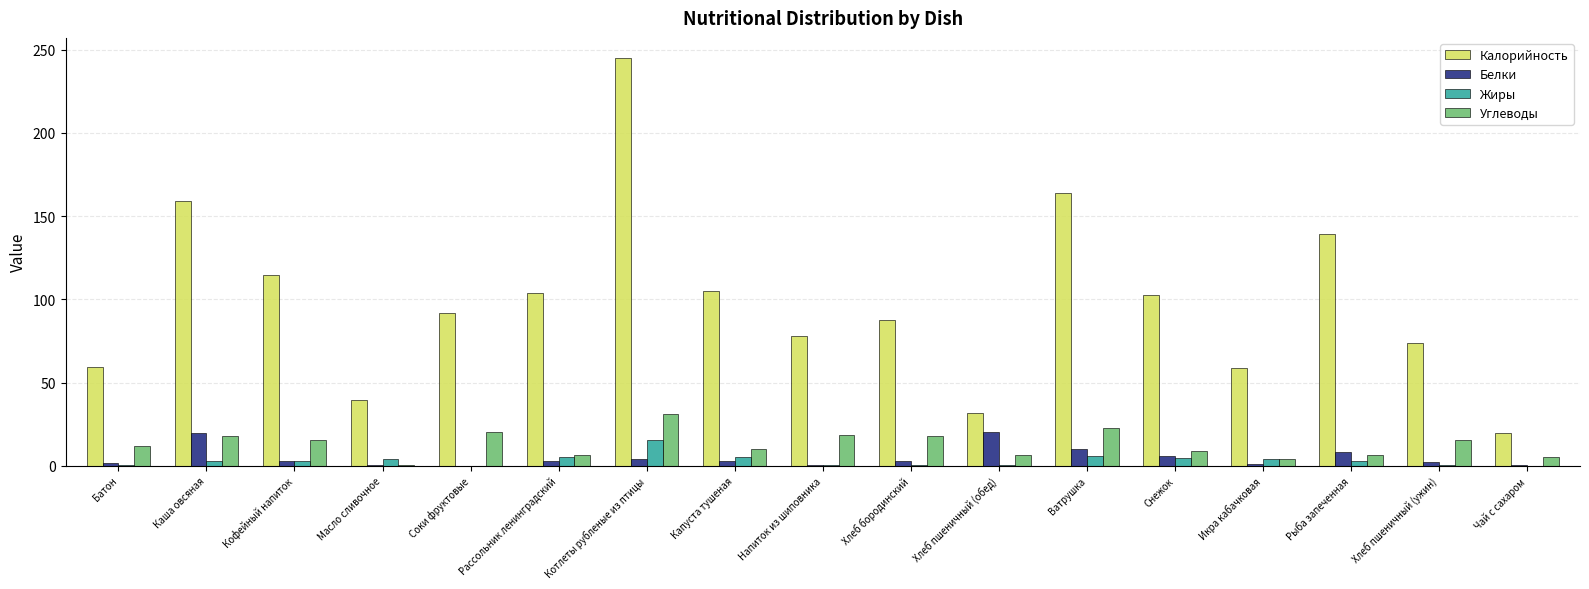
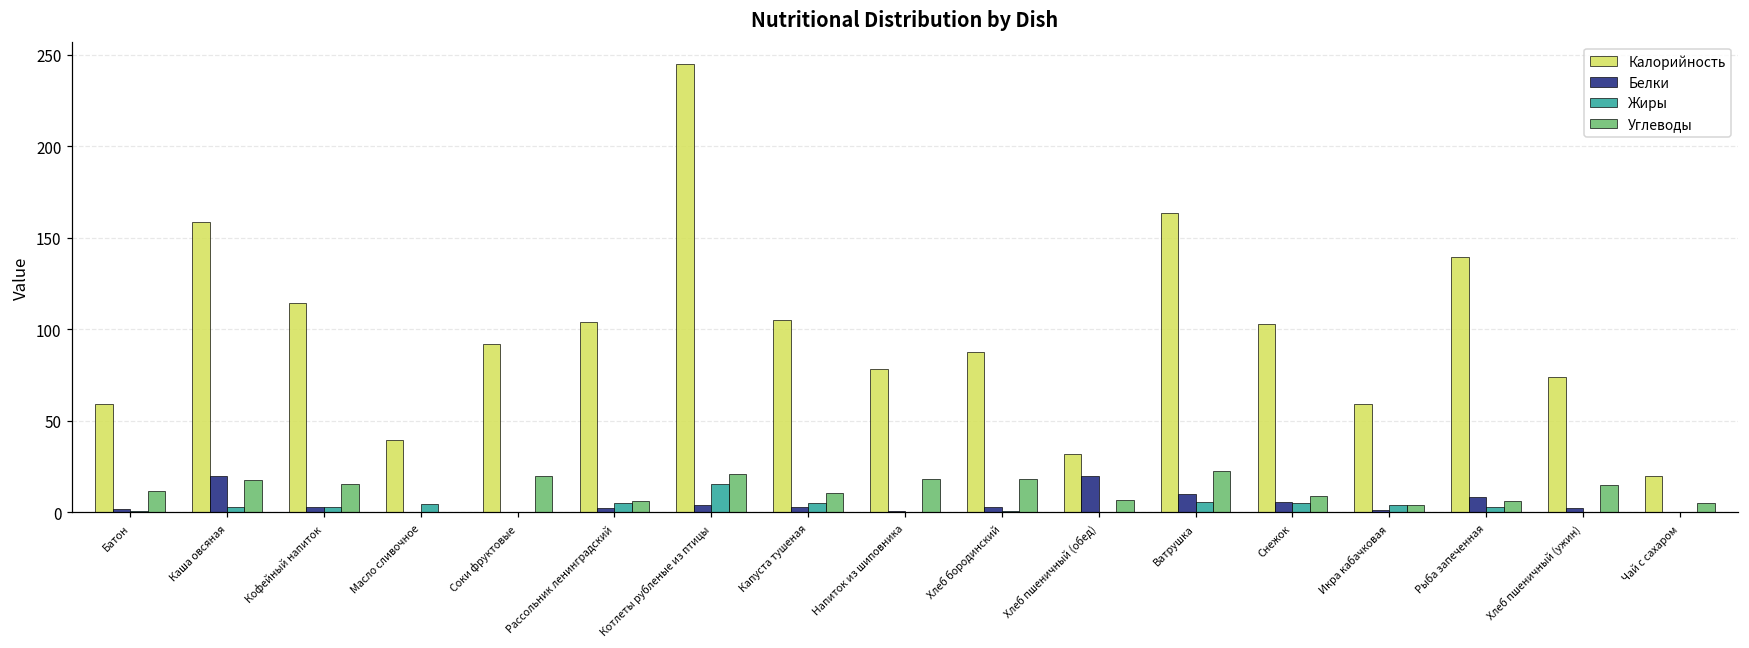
  {
    "Калорийность": {
      "Батон": 59,
      "Каша овсяная": 159,
      "Кофейный напиток": 114,
      "Масло сливочное": 40,
      "Соки фруктовые": 92,
      "Рассольник ленинградский": 104,
      "Котлеты рубленые из птицы": 245,
      "Капуста тушеная": 105,
      "Напиток из шиповника": 78,
      "Хлеб бородинский": 88,
      "Хлеб пшеничный (обед)": 32,
      "Ватрушка": 164,
      "Снежок": 103,
      "Икра кабачковая": 59,
      "Рыба запеченная": 139,
      "Хлеб пшеничный (ужин)": 74,
      "Чай с сахаром": 20
    },
    "Белки": {
      "Батон": 2,
      "Каша овсяная": 20,
      "Кофейный напиток": 3,
      "Соки фруктовые": 0,
      "Рассольник ленинградский": 3,
      "Котлеты рубленые из птицы": 4,
      "Капуста тушеная": 3,
      "Хлеб бородинский": 3,
      "Хлеб пшеничный (обед)": 20,
      "Ватрушка": 10,
      "Снежок": 6,
      "Рыба запеченная": 8,
      "Хлеб пшеничный (ужин)": 2
    },
    "Жиры": {
      "Каша овсяная": 3,
      "Кофейный напиток": 3,
      "Масло сливочное": 4,
      "Рассольник ленинградский": 5,
      "Котлеты рубленые из птицы": 16,
      "Капуста тушеная": 5,
      "Ватрушка": 6,
      "Снежок": 5,
      "Икра кабачковая": 4,
      "Рыба запеченная": 3,
      "Чай с сахаром": 0
    },
    "Углеводы": {
      "Батон": 12,
      "Каша овсяная": 18,
      "Кофейный напиток": 16,
      "Соки фруктовые": 20,
      "Рассольник ленинградский": 6,
-     "Котлеты рубленые из птицы": 31,
+     "Котлеты рубленые из птицы": 21,
      "Капуста тушеная": 10,
      "Напиток из шиповника": 18,
      "Хлеб бородинский": 18,
      "Хлеб пшеничный (обед)": 7,
      "Ватрушка": 23,
      "Снежок": 9,
      "Икра кабачковая": 4,
      "Рыба запеченная": 6,
      "Хлеб пшеничный (ужин)": 15,
      "Чай с сахаром": 5
    }
  }
